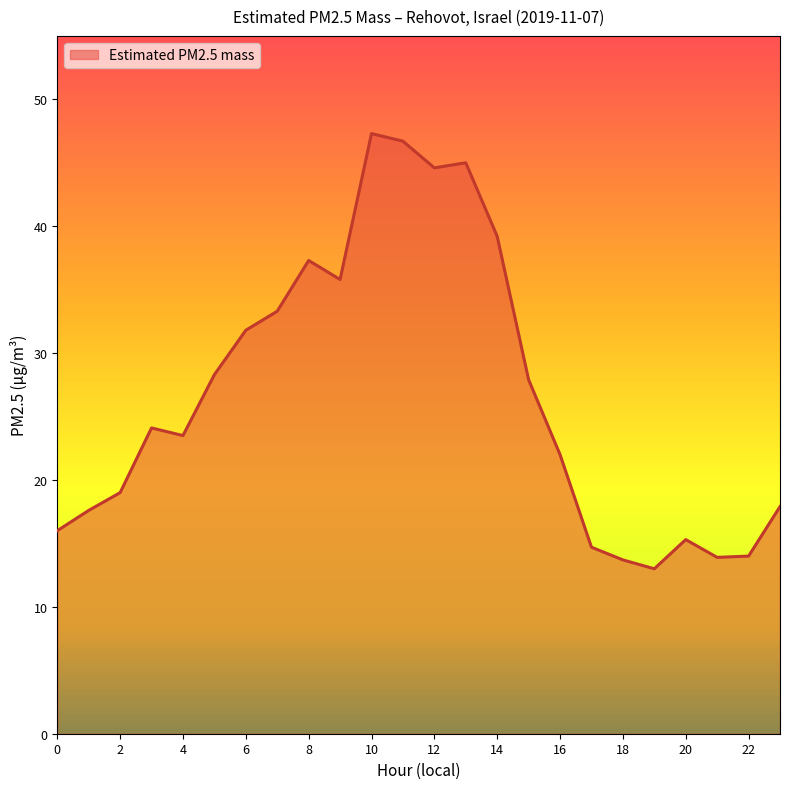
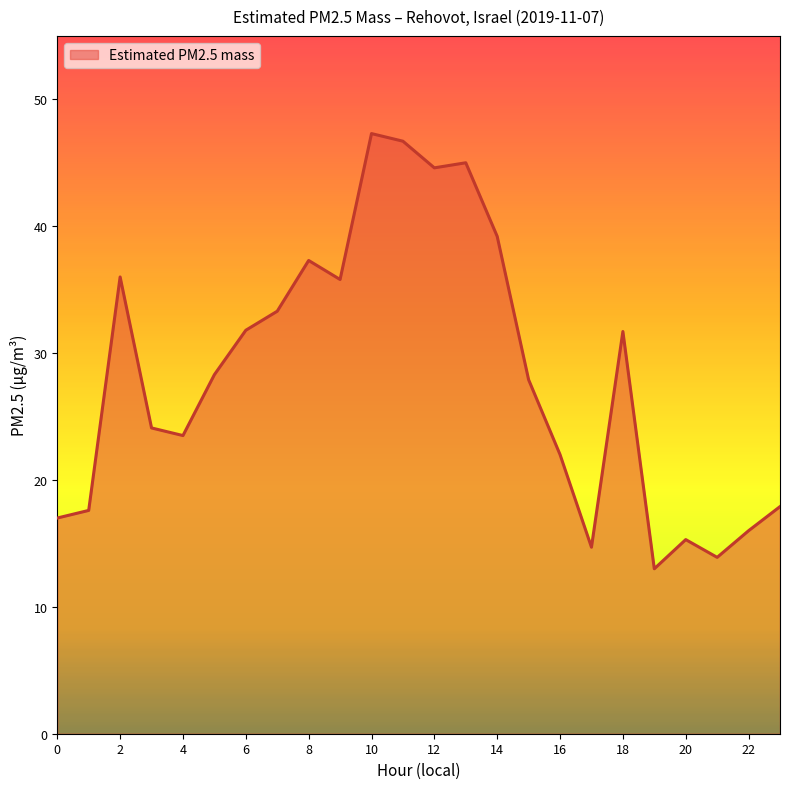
  {
-   "0": 16,
-   "2": 19,
+   "0": 17,
+   "2": 36,
    "4": 23.5,
    "6": 31.8,
    "8": 37.3,
    "10": 47.3,
    "12": 44.6,
    "14": 39.2,
    "16": 22.0,
-   "18": 13.7,
+   "18": 31.7,
    "20": 15.3,
-   "22": 14
+   "22": 16
  }
